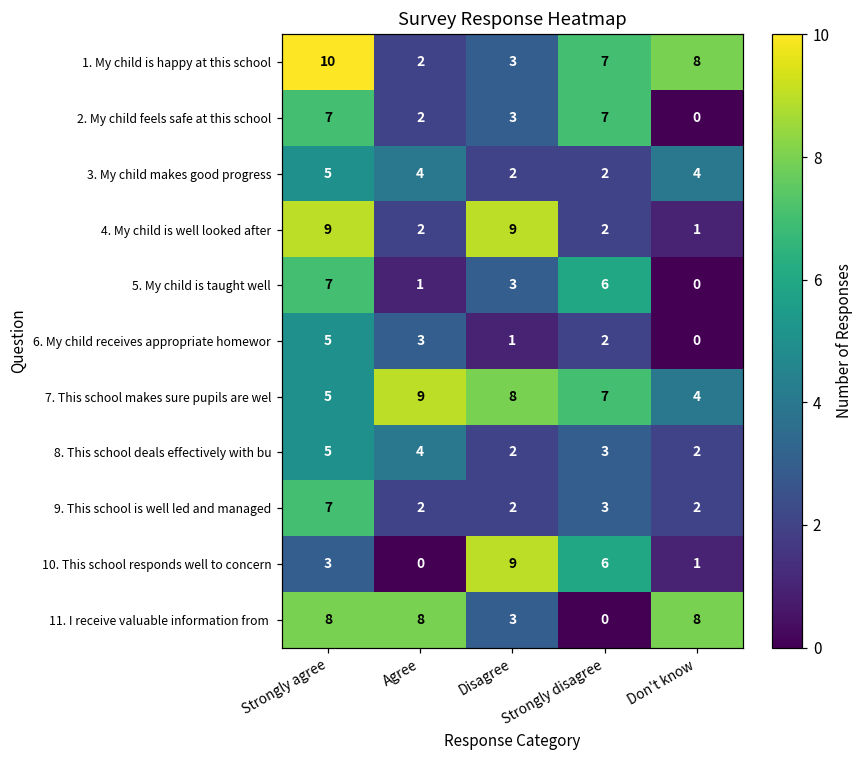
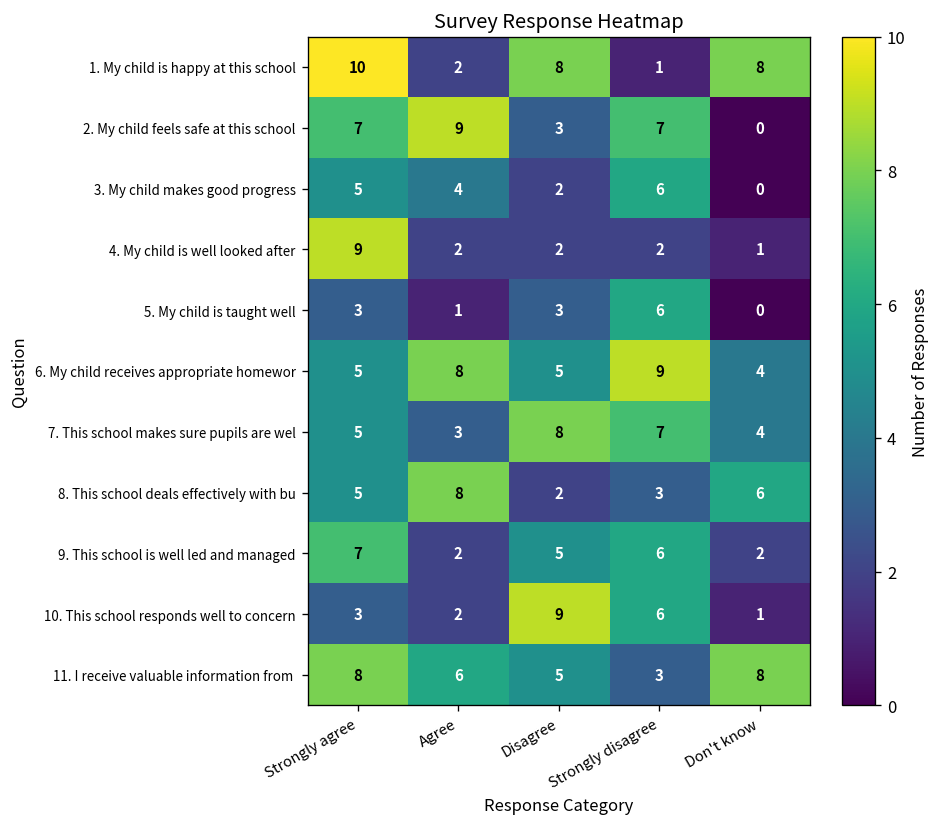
  {
    "1. My child is happy at this school": {
      "Strongly agree": 10,
      "Agree": 2,
-     "Disagree": 3,
-     "Strongly disagree": 7,
+     "Disagree": 8,
+     "Strongly disagree": 1,
      "Don't know": 8
    },
    "2. My child feels safe at this school": {
      "Strongly agree": 7,
-     "Agree": 2,
+     "Agree": 9,
      "Disagree": 3,
      "Strongly disagree": 7,
      "Don't know": 0
    },
    "3. My child makes good progress": {
      "Strongly agree": 5,
      "Agree": 4,
      "Disagree": 2,
-     "Strongly disagree": 2,
-     "Don't know": 4
+     "Strongly disagree": 6,
+     "Don't know": 0
    },
    "4. My child is well looked after": {
      "Strongly agree": 9,
      "Agree": 2,
-     "Disagree": 9,
+     "Disagree": 2,
      "Strongly disagree": 2,
      "Don't know": 1
    },
    "5. My child is taught well": {
-     "Strongly agree": 7,
+     "Strongly agree": 3,
      "Agree": 1,
      "Disagree": 3,
      "Strongly disagree": 6,
      "Don't know": 0
    },
    "6. My child receives appropriate homewor": {
      "Strongly agree": 5,
-     "Agree": 3,
-     "Disagree": 1,
-     "Strongly disagree": 2,
-     "Don't know": 0
+     "Agree": 8,
+     "Disagree": 5,
+     "Strongly disagree": 9,
+     "Don't know": 4
    },
    "7. This school makes sure pupils are wel": {
      "Strongly agree": 5,
-     "Agree": 9,
+     "Agree": 3,
      "Disagree": 8,
      "Strongly disagree": 7,
      "Don't know": 4
    },
    "8. This school deals effectively with bu": {
      "Strongly agree": 5,
-     "Agree": 4,
+     "Agree": 8,
      "Disagree": 2,
      "Strongly disagree": 3,
-     "Don't know": 2
+     "Don't know": 6
    },
    "9. This school is well led and managed": {
      "Strongly agree": 7,
      "Agree": 2,
-     "Disagree": 2,
-     "Strongly disagree": 3,
+     "Disagree": 5,
+     "Strongly disagree": 6,
      "Don't know": 2
    },
    "10. This school responds well to concern": {
      "Strongly agree": 3,
-     "Agree": 0,
+     "Agree": 2,
      "Disagree": 9,
      "Strongly disagree": 6,
      "Don't know": 1
    },
    "11. I receive valuable information from": {
      "Strongly agree": 8,
-     "Agree": 8,
-     "Disagree": 3,
-     "Strongly disagree": 0,
+     "Agree": 6,
+     "Disagree": 5,
+     "Strongly disagree": 3,
      "Don't know": 8
    }
  }
